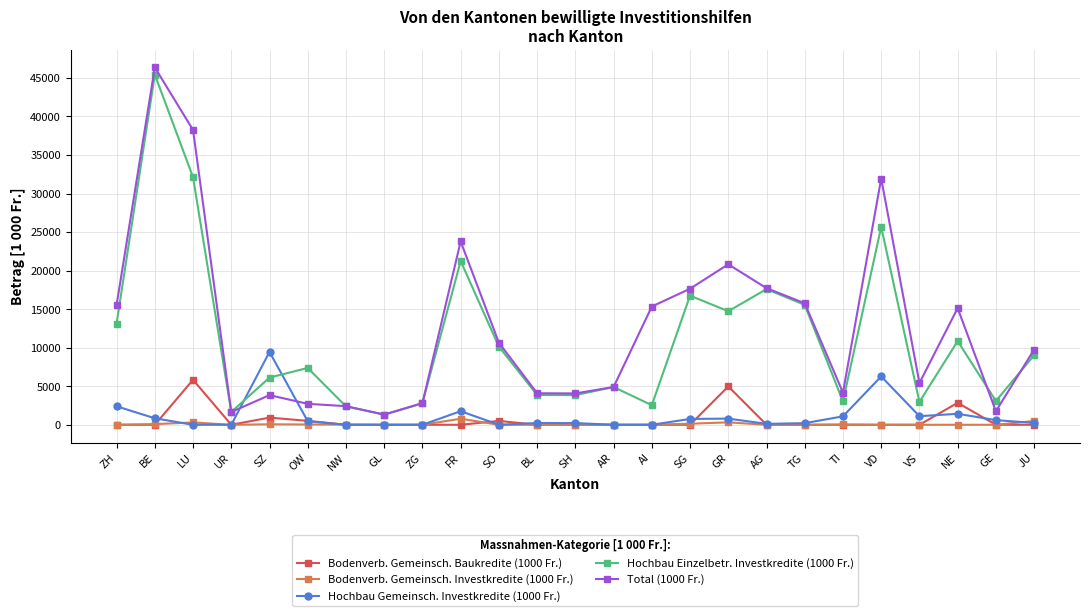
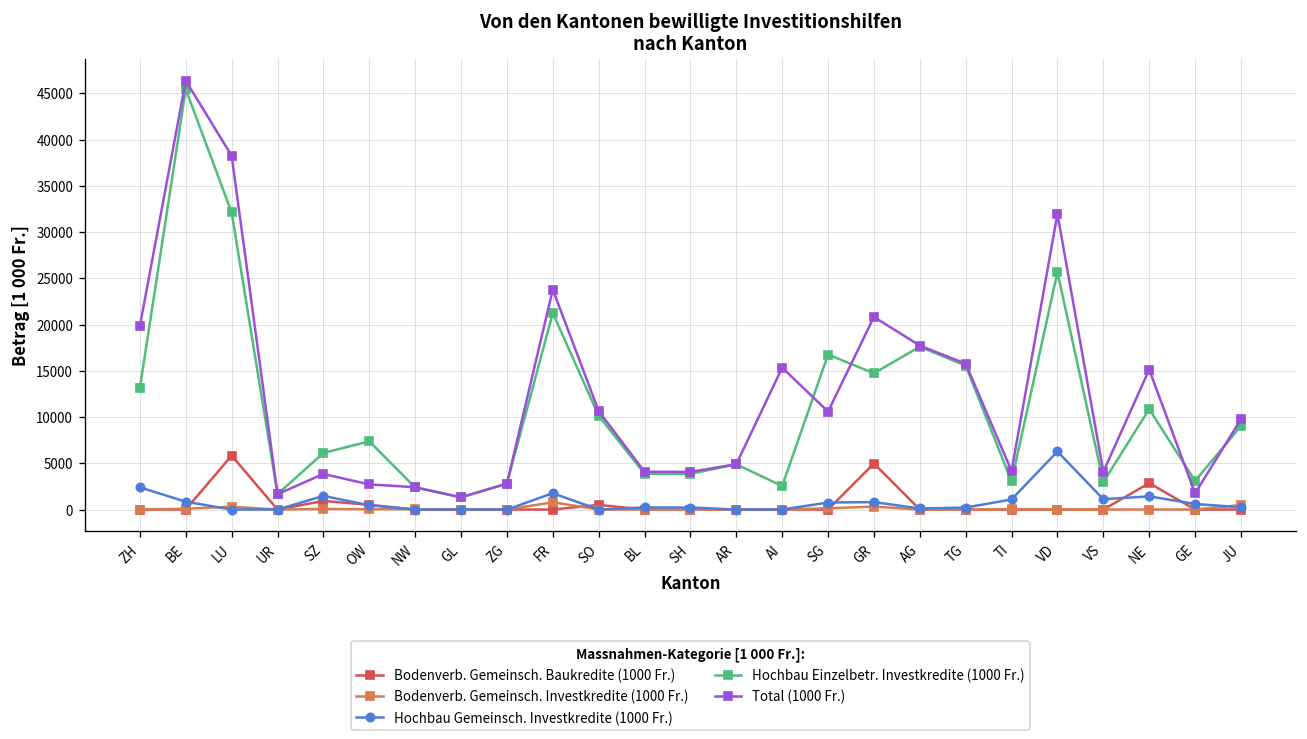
  {
    "Hochbau Gemeinsch. Investkredite (1000 Fr.)": {
      "ZH": 2000,
      "BE": 1000,
-     "SZ": 9000,
+     "SZ": 1000,
      "FR": 2000,
      "SG": 1000,
      "GR": 1000,
      "TI": 1000,
      "VD": 6000,
      "VS": 1000,
      "NE": 1000,
      "GE": 1000
    },
    "Hochbau Einzelbetr. Investkredite (1000 Fr.)": {
      "ZH": 13000,
      "BE": 45000,
      "LU": 32000,
      "SZ": 6000,
      "OW": 7000,
      "FR": 21000,
      "SO": 10000,
      "AI": 3000,
      "SG": 17000,
      "GR": 15000,
      "TI": 3000,
      "VD": 26000,
      "VS": 3000,
      "NE": 11000,
      "GE": 3000,
      "JU": 9000
    },
    "Total (1000 Fr.)": {
-     "ZH": 16000,
+     "ZH": 20000,
      "BE": 46000,
      "LU": 38000,
      "SZ": 4000,
      "OW": 3000,
      "FR": 24000,
      "SO": 11000,
      "AI": 15000,
-     "SG": 18000,
+     "SG": 11000,
      "GR": 21000,
      "TI": 4000,
      "VD": 32000,
-     "VS": 5000,
+     "VS": 4000,
      "NE": 15000,
      "GE": 2000,
      "JU": 10000
    }
  }
